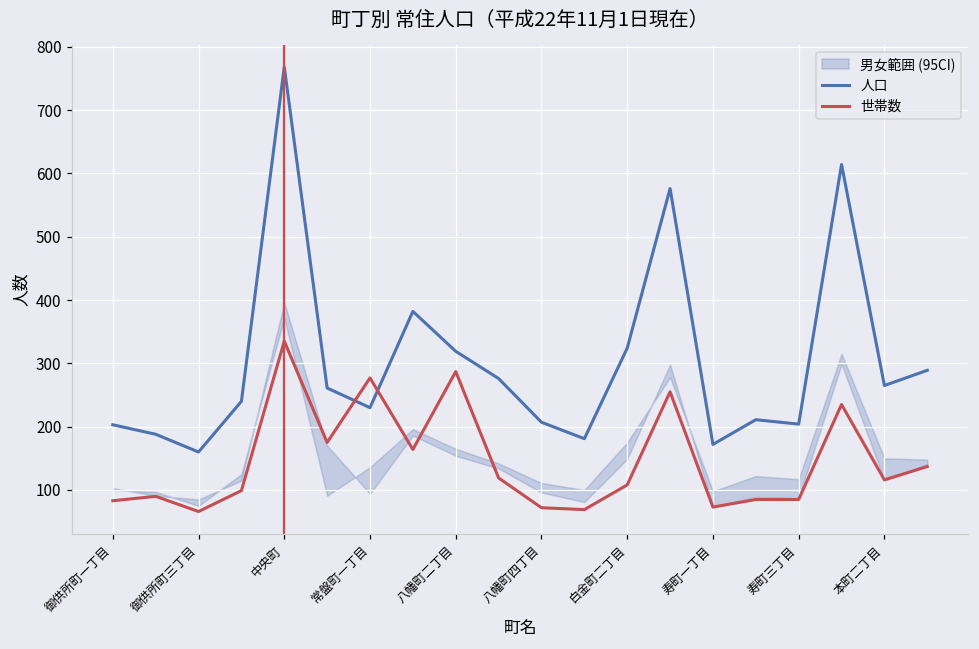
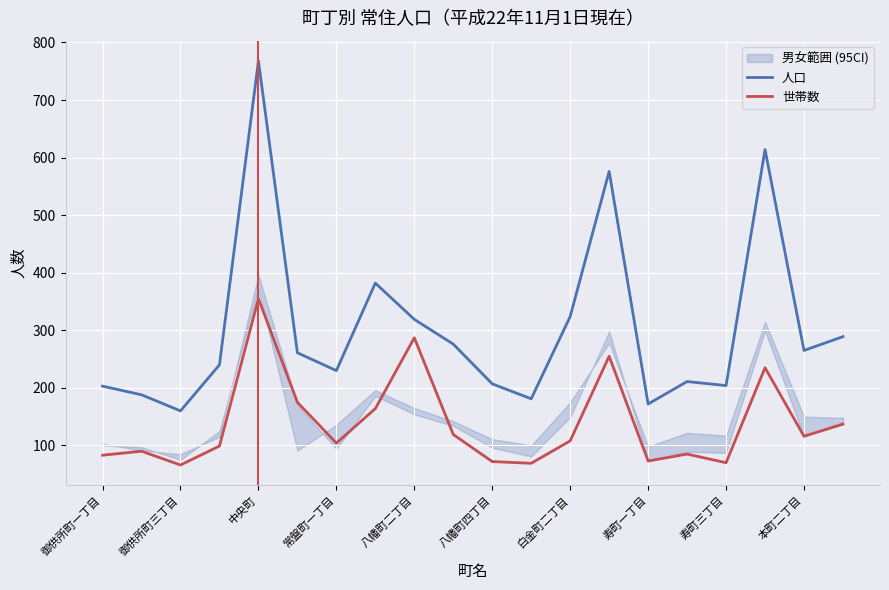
  {
    "世帯数": {
      "御供所町一丁目": 80,
      "御供所町三丁目": 70,
-     "中央町": 340,
-     "常盤町一丁目": 280,
+     "中央町": 360,
+     "常盤町一丁目": 100,
      "八幡町二丁目": 290,
      "八幡町四丁目": 70,
      "白金町二丁目": 110,
      "寿町一丁目": 70,
-     "寿町三丁目": 90,
+     "寿町三丁目": 70,
      "本町二丁目": 120
    }
  }
